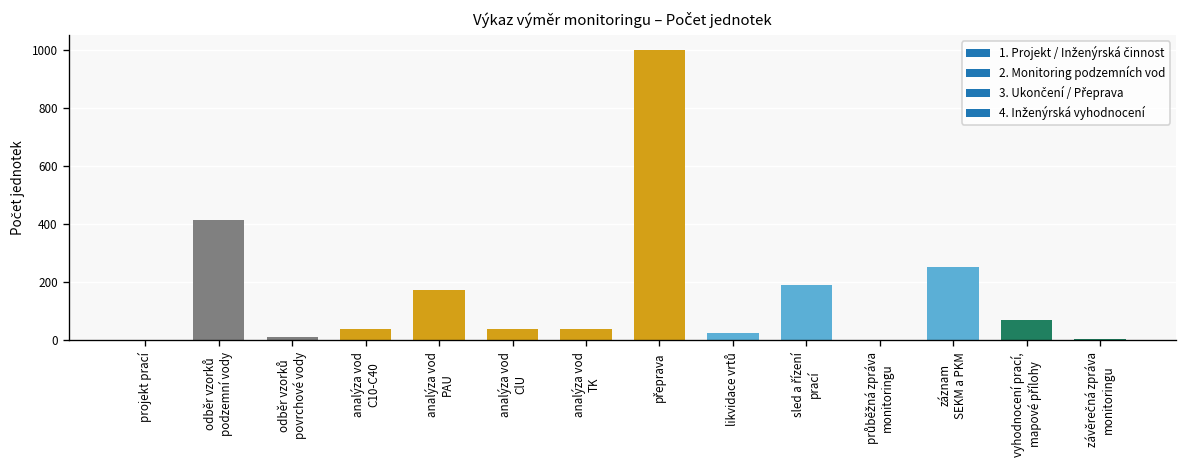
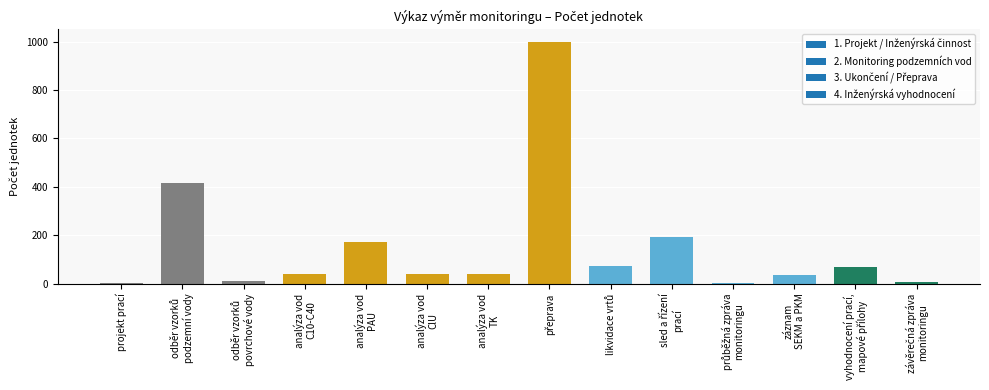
  {
    "odběr vzorků podzemní vody": 420,
    "analýza vod C10-C40": 40,
    "analýza vod PAU": 170,
    "analýza vod ClU": 40,
    "analýza vod TK": 40,
    "přeprava": 1000,
-   "likvidace vrtů": 30,
+   "likvidace vrtů": 70,
    "sled a řízení prací": 190,
-   "záznam SEKM a PKM": 250,
+   "záznam SEKM a PKM": 40,
    "vyhodnocení prací, mapové přílohy": 70
  }
